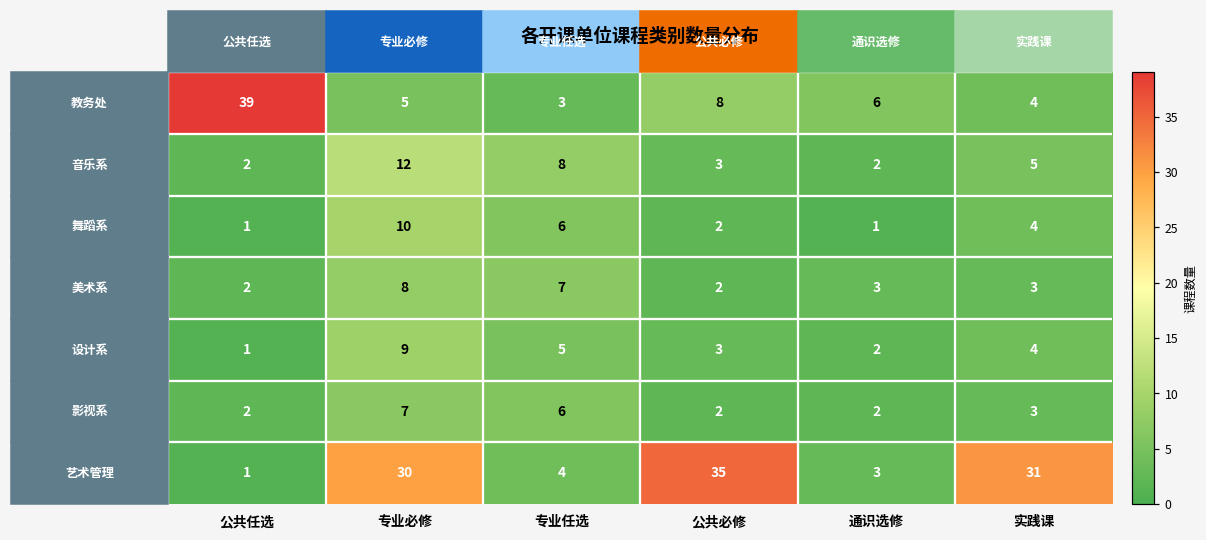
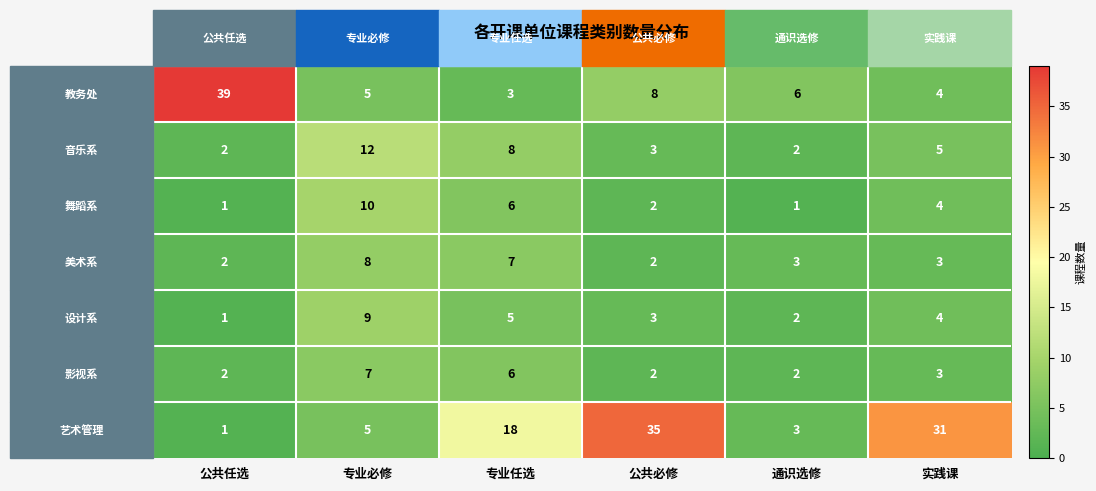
  {
    "艺术管理": {
      "公共任选": 1,
-     "专业必修": 30,
-     "专业任选": 4,
+     "专业必修": 5,
+     "专业任选": 18,
      "公共必修": 35,
      "通识选修": 3,
      "实践课": 31
    }
  }
